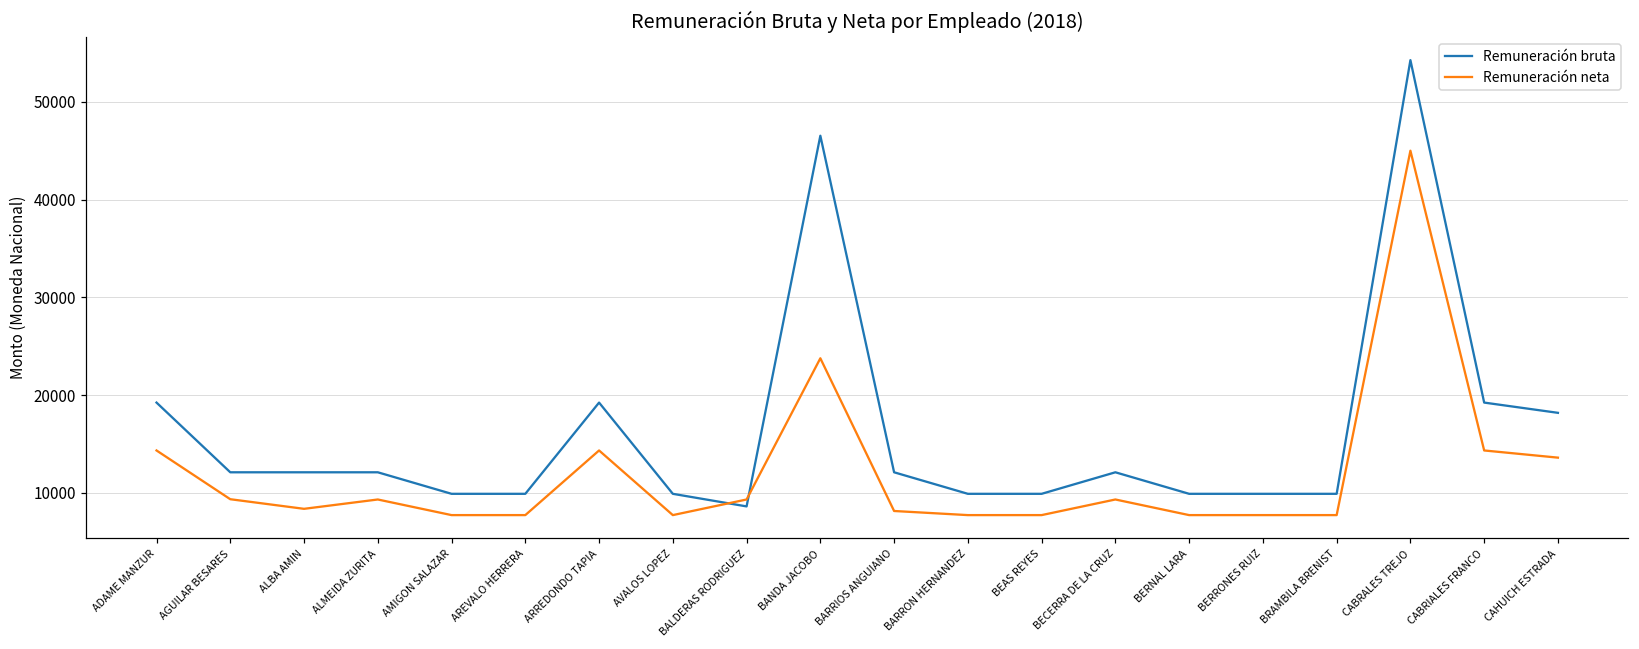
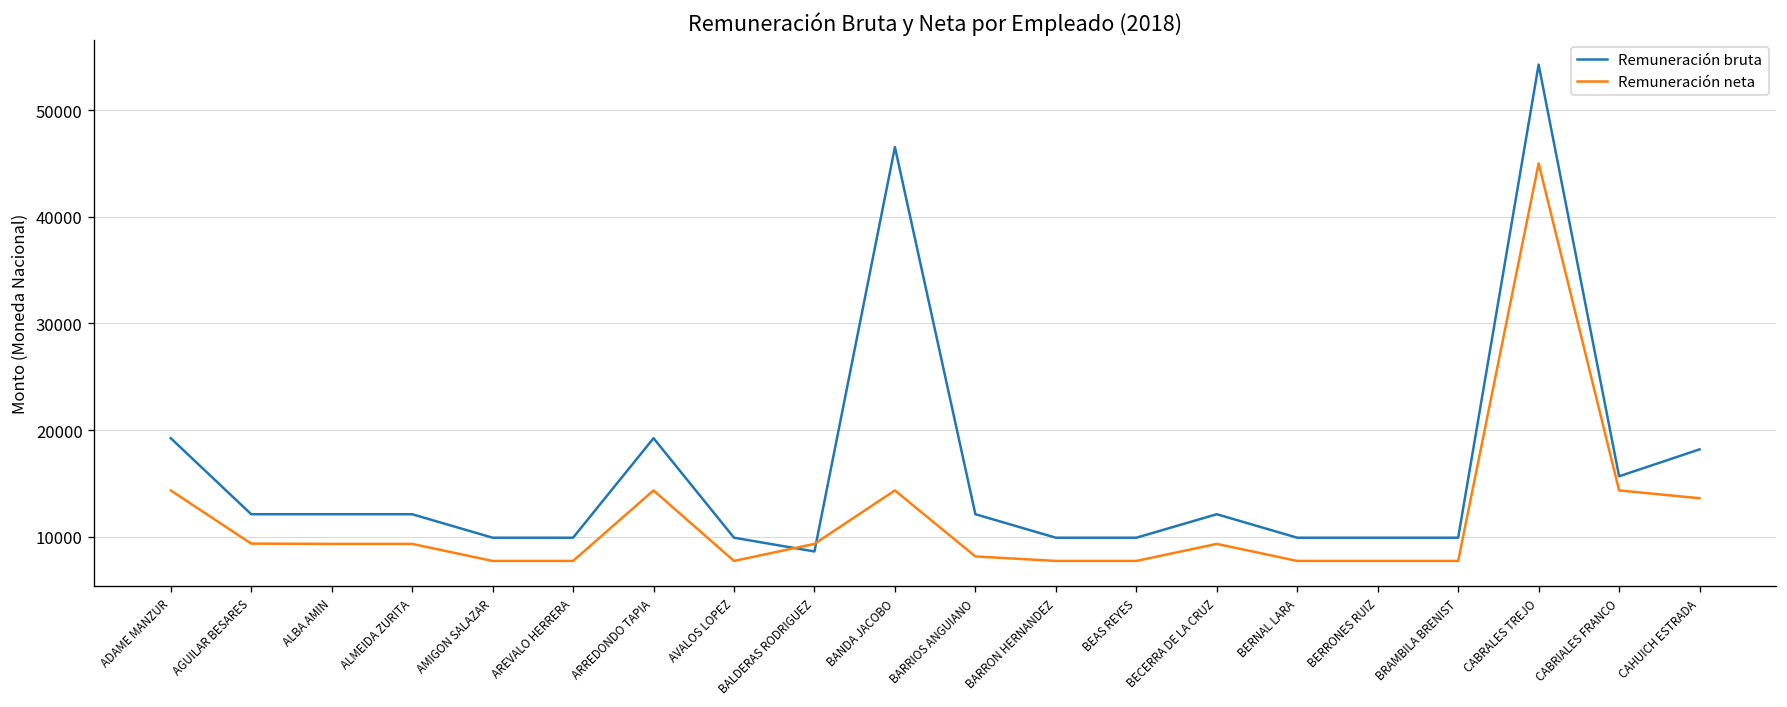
  {
    "Remuneración bruta": {
      "ADAME MANZUR": 19000,
      "AGUILAR BESARES": 12000,
      "ALBA AMIN": 12000,
      "ALMEIDA ZURITA": 12000,
      "AMIGON SALAZAR": 10000,
      "AREVALO HERRERA": 10000,
      "ARREDONDO TAPIA": 19000,
      "AVALOS LOPEZ": 10000,
      "BALDERAS RODRIGUEZ": 9000,
      "BANDA JACOBO": 47000,
      "BARRIOS ANGUIANO": 12000,
      "BARRON HERNANDEZ": 10000,
      "BEAS REYES": 10000,
      "BECERRA DE LA CRUZ": 12000,
      "BERNAL LARA": 10000,
      "BERRONES RUIZ": 10000,
      "BRAMBILA BRENIST": 10000,
      "CABRALES TREJO": 54000,
-     "CABRIALES FRANCO": 19000,
+     "CABRIALES FRANCO": 16000,
      "CAHUICH ESTRADA": 18000
    },
    "Remuneración neta": {
      "ADAME MANZUR": 14000,
      "AGUILAR BESARES": 9000,
-     "ALBA AMIN": 8000,
+     "ALBA AMIN": 9000,
      "ALMEIDA ZURITA": 9000,
      "AMIGON SALAZAR": 8000,
      "AREVALO HERRERA": 8000,
      "ARREDONDO TAPIA": 14000,
      "AVALOS LOPEZ": 8000,
      "BALDERAS RODRIGUEZ": 9000,
-     "BANDA JACOBO": 24000,
+     "BANDA JACOBO": 14000,
      "BARRIOS ANGUIANO": 8000,
      "BARRON HERNANDEZ": 8000,
      "BEAS REYES": 8000,
      "BECERRA DE LA CRUZ": 9000,
      "BERNAL LARA": 8000,
      "BERRONES RUIZ": 8000,
      "BRAMBILA BRENIST": 8000,
      "CABRALES TREJO": 45000,
      "CABRIALES FRANCO": 14000,
      "CAHUICH ESTRADA": 14000
    }
  }
